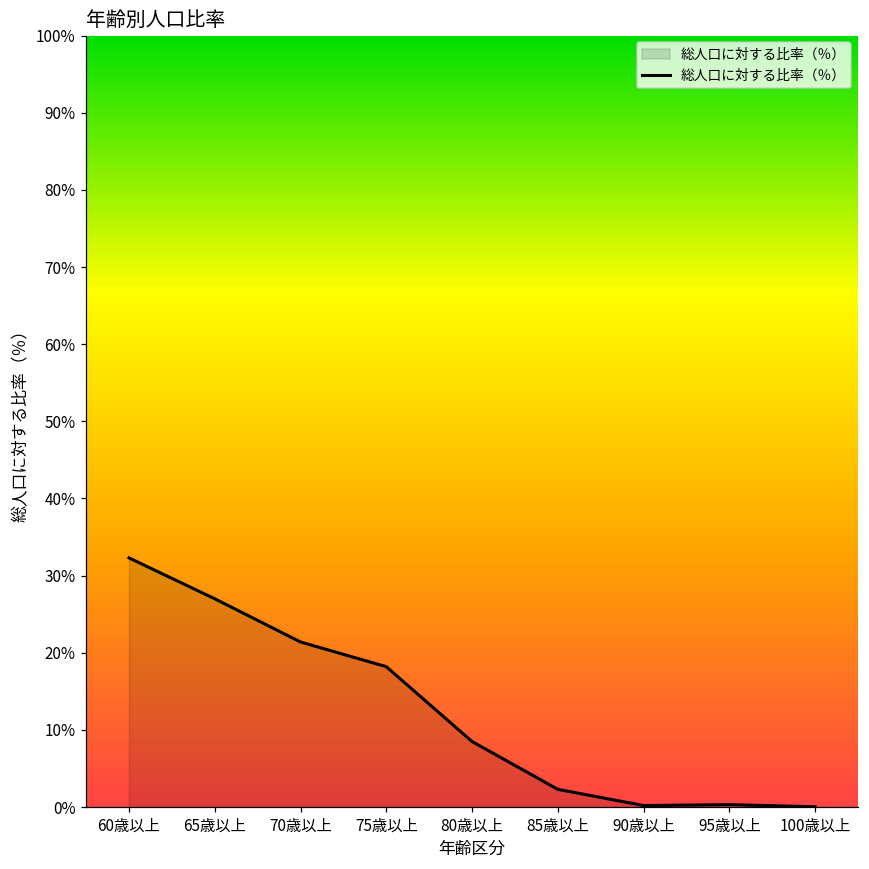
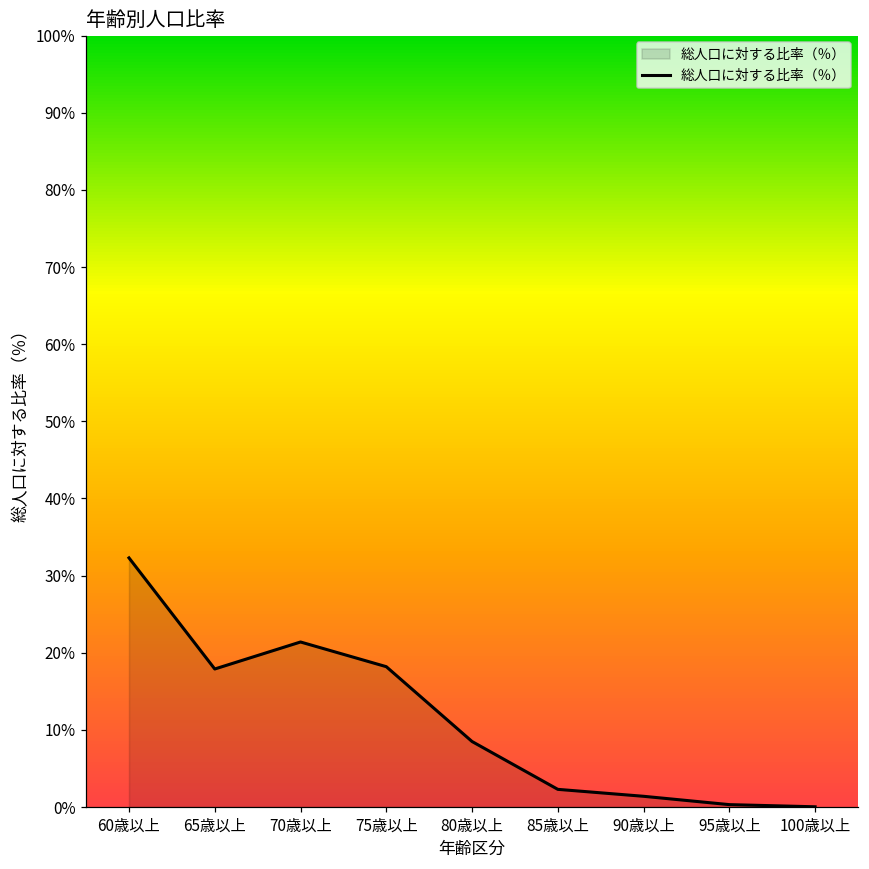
  {
    "60歳以上": "32%",
-   "65歳以上": "27%",
+   "65歳以上": "18%",
    "70歳以上": "21%",
    "75歳以上": "18%",
    "80歳以上": "9%",
    "85歳以上": "2%",
-   "90歳以上": "0%",
+   "90歳以上": "1%",
    "95歳以上": "0%",
    "100歳以上": "0%"
  }
